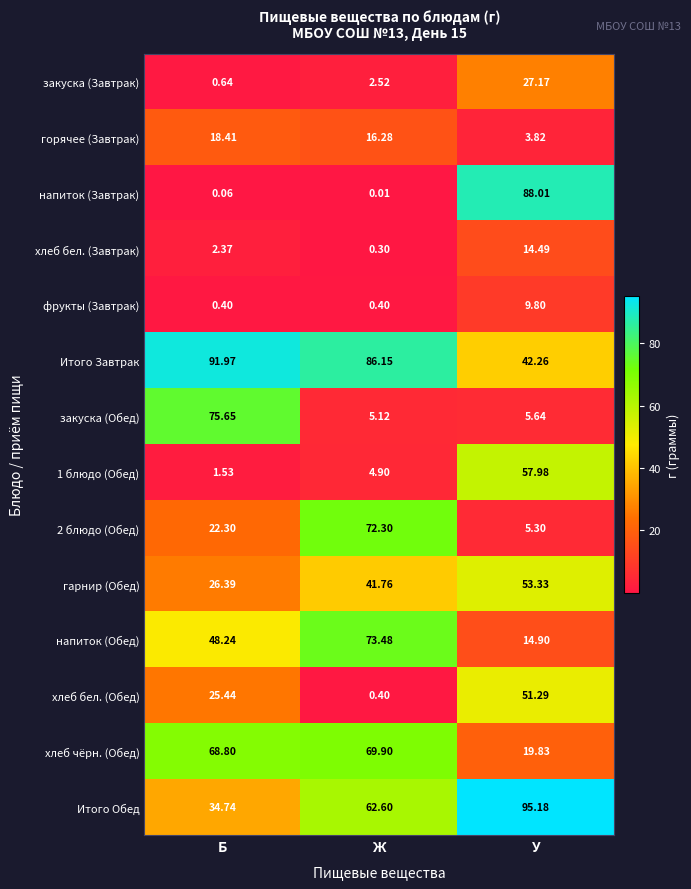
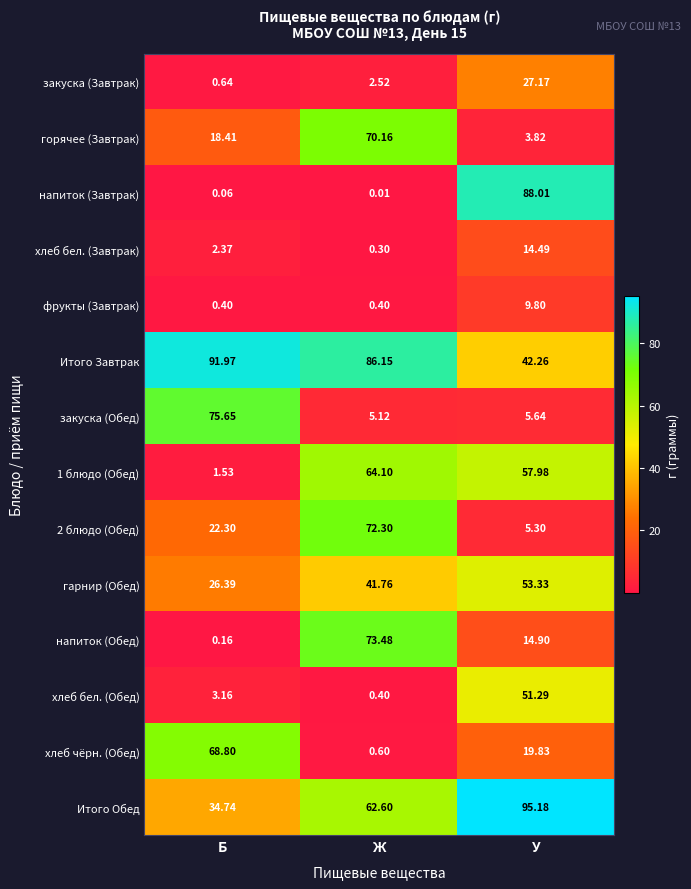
  {
    "закуска (Завтрак)": {
      "Б": 0.64,
      "Ж": 2.52,
      "У": 27.17
    },
    "горячее (Завтрак)": {
      "Б": 18.41,
-     "Ж": 16.28,
+     "Ж": 70.16,
      "У": 3.82
    },
    "напиток (Завтрак)": {
      "Б": 0.06,
      "Ж": 0.01,
      "У": 88.01
    },
    "хлеб бел. (Завтрак)": {
      "Б": 2.37,
      "Ж": 0.30,
      "У": 14.49
    },
    "фрукты (Завтрак)": {
      "Б": 0.40,
      "Ж": 0.40,
      "У": 9.80
    },
    "Итого Завтрак": {
      "Б": 91.97,
      "Ж": 86.15,
      "У": 42.26
    },
    "закуска (Обед)": {
      "Б": 75.65,
      "Ж": 5.12,
      "У": 5.64
    },
    "1 блюдо (Обед)": {
      "Б": 1.53,
-     "Ж": 4.90,
+     "Ж": 64.10,
      "У": 57.98
    },
    "2 блюдо (Обед)": {
      "Б": 22.30,
      "Ж": 72.30,
      "У": 5.30
    },
    "гарнир (Обед)": {
      "Б": 26.39,
      "Ж": 41.76,
      "У": 53.33
    },
    "напиток (Обед)": {
-     "Б": 48.24,
+     "Б": 0.16,
      "Ж": 73.48,
      "У": 14.90
    },
    "хлеб бел. (Обед)": {
-     "Б": 25.44,
+     "Б": 3.16,
      "Ж": 0.40,
      "У": 51.29
    },
    "хлеб чёрн. (Обед)": {
      "Б": 68.80,
-     "Ж": 69.90,
+     "Ж": 0.60,
      "У": 19.83
    },
    "Итого Обед": {
      "Б": 34.74,
      "Ж": 62.60,
      "У": 95.18
    }
  }
